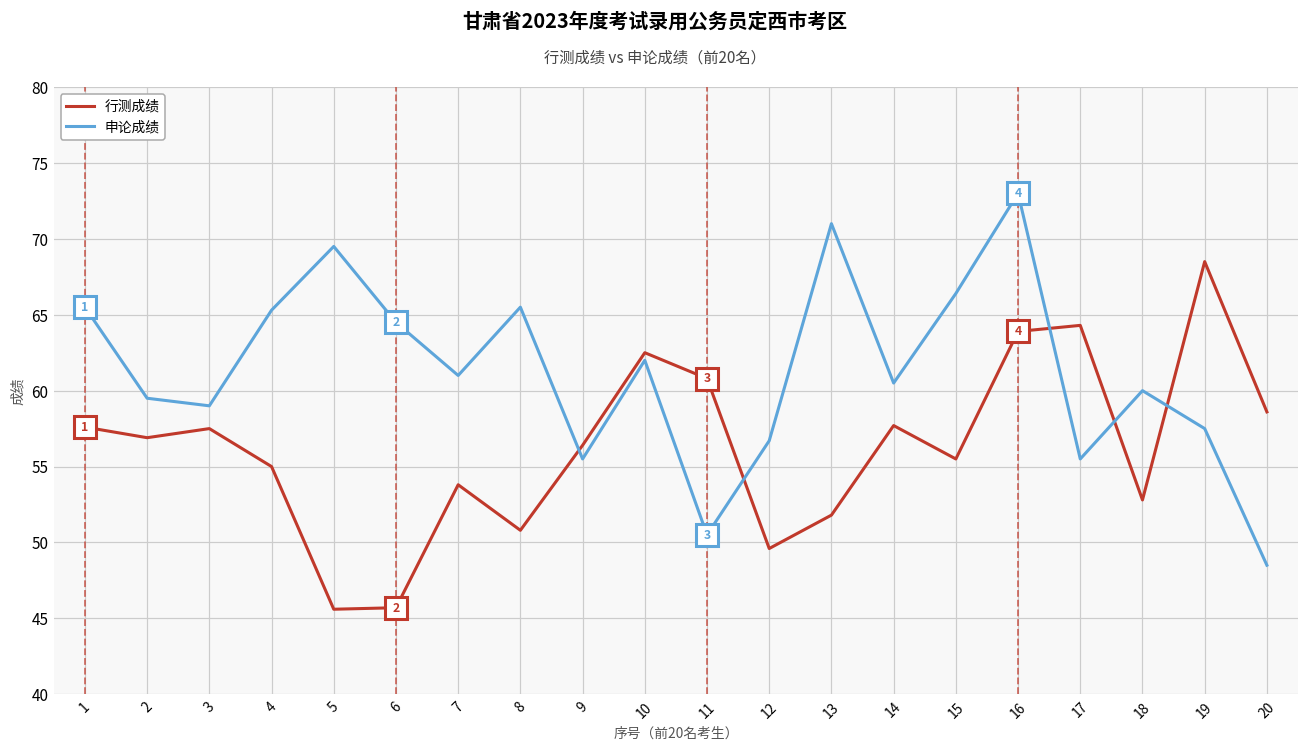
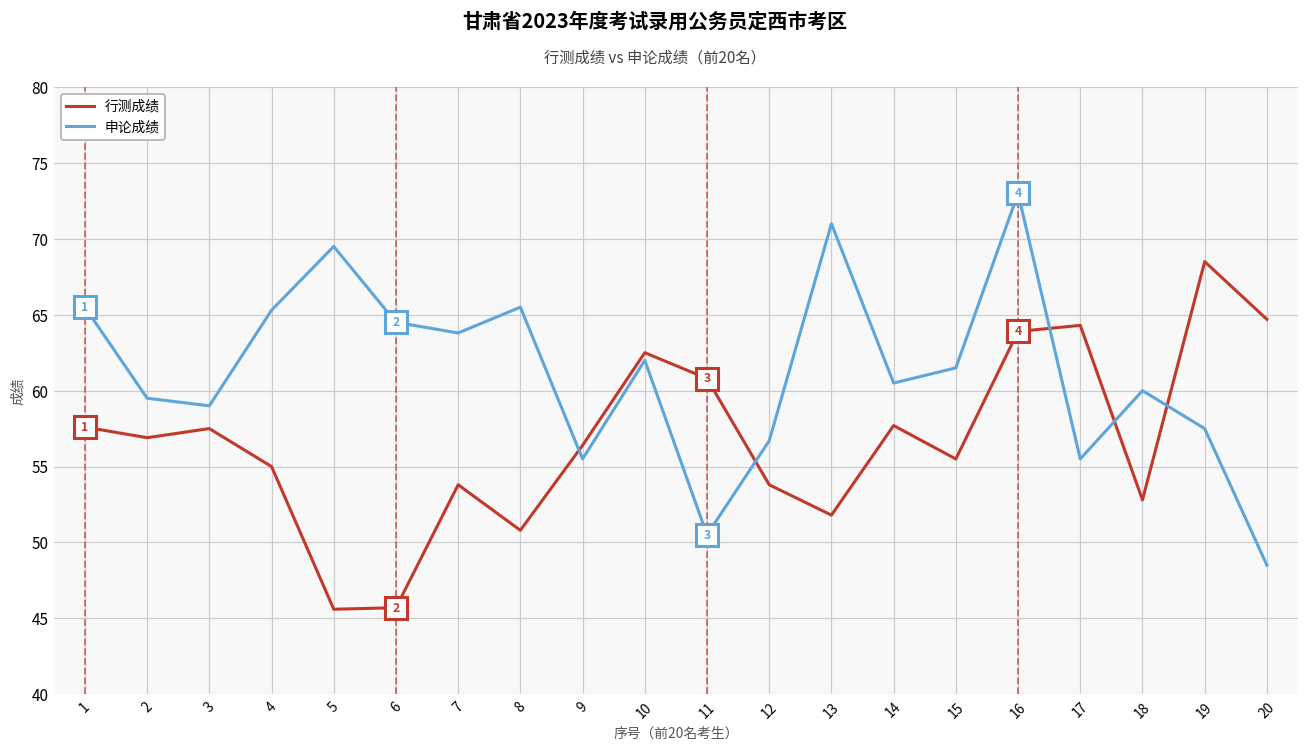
  {
    "行测成绩": {
      "2": 56.9,
      "3": 57.5,
      "4": 55.0,
      "5": 45.6,
      "7": 53.8,
      "8": 50.8,
      "9": 56.4,
      "10": 62.5,
-     "12": 49.6,
+     "12": 53.8,
      "13": 51.8,
      "14": 57.7,
      "15": 55.5,
      "17": 64.3,
      "18": 52.8,
      "19": 68.5,
-     "20": 58.6
+     "20": 64.7
    },
    "申论成绩": {
      "2": 59.5,
      "3": 59.0,
      "4": 65.3,
      "5": 69.5,
-     "7": 61.0,
+     "7": 63.8,
      "8": 65.5,
      "9": 55.5,
      "10": 62.0,
      "12": 56.7,
      "13": 71.0,
      "14": 60.5,
-     "15": 66.4,
+     "15": 61.5,
      "17": 55.5,
      "18": 60.0,
      "19": 57.5,
      "20": 48.5
    }
  }
